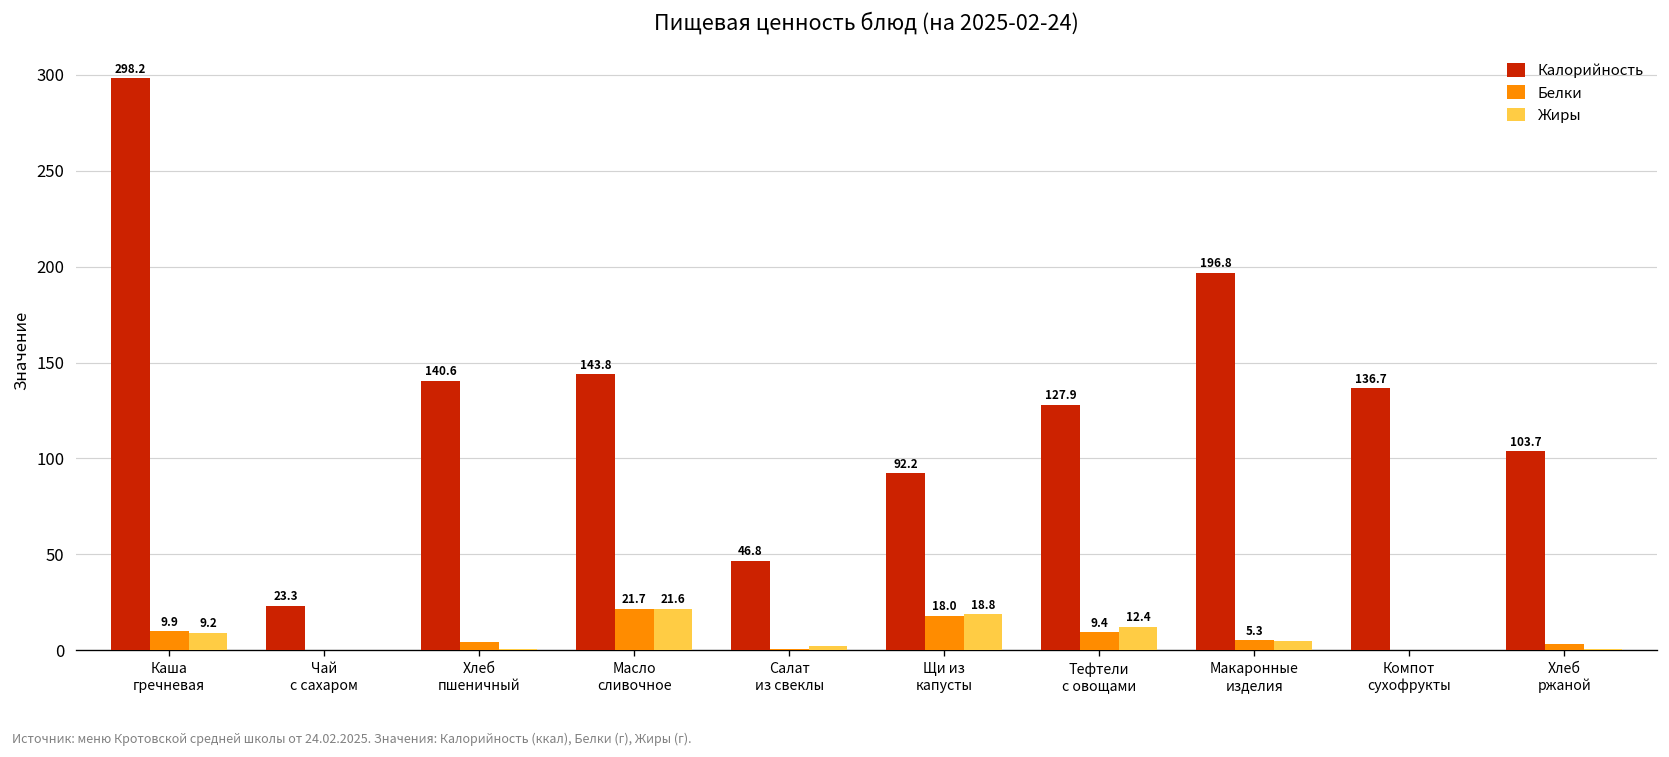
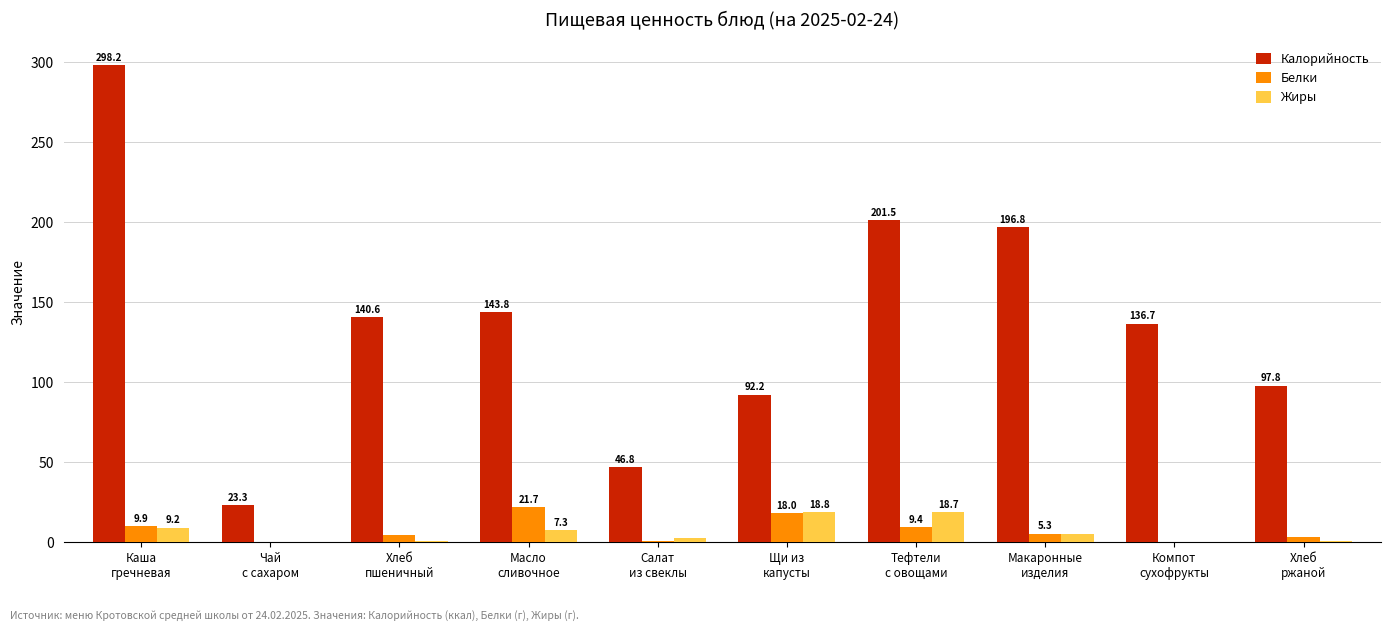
  {
    "Калорийность": {
      "Каша гречневая": 298.2,
      "Чай с сахаром": 23.3,
      "Хлеб пшеничный": 140.6,
      "Масло сливочное": 143.8,
      "Салат из свеклы": 46.8,
      "Щи из капусты": 92.2,
-     "Тефтели с овощами": 127.9,
+     "Тефтели с овощами": 201.5,
      "Макаронные изделия": 196.8,
      "Компот сухофрукты": 136.7,
-     "Хлеб ржаной": 103.7
+     "Хлеб ржаной": 97.8
    },
    "Белки": {
      "Каша гречневая": 9.9,
      "Масло сливочное": 21.7,
      "Щи из капусты": 18.0,
      "Тефтели с овощами": 9.4,
      "Макаронные изделия": 5.3
    },
    "Жиры": {
      "Каша гречневая": 9.2,
-     "Масло сливочное": 21.6,
+     "Масло сливочное": 7.3,
      "Щи из капусты": 18.8,
-     "Тефтели с овощами": 12.4
+     "Тефтели с овощами": 18.7
    }
  }
